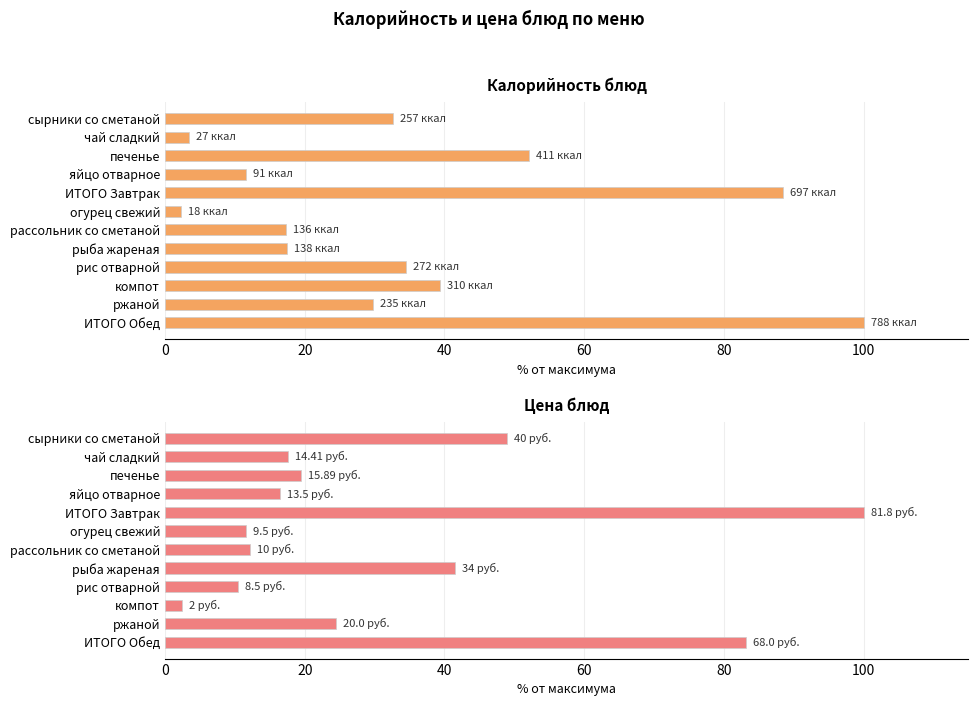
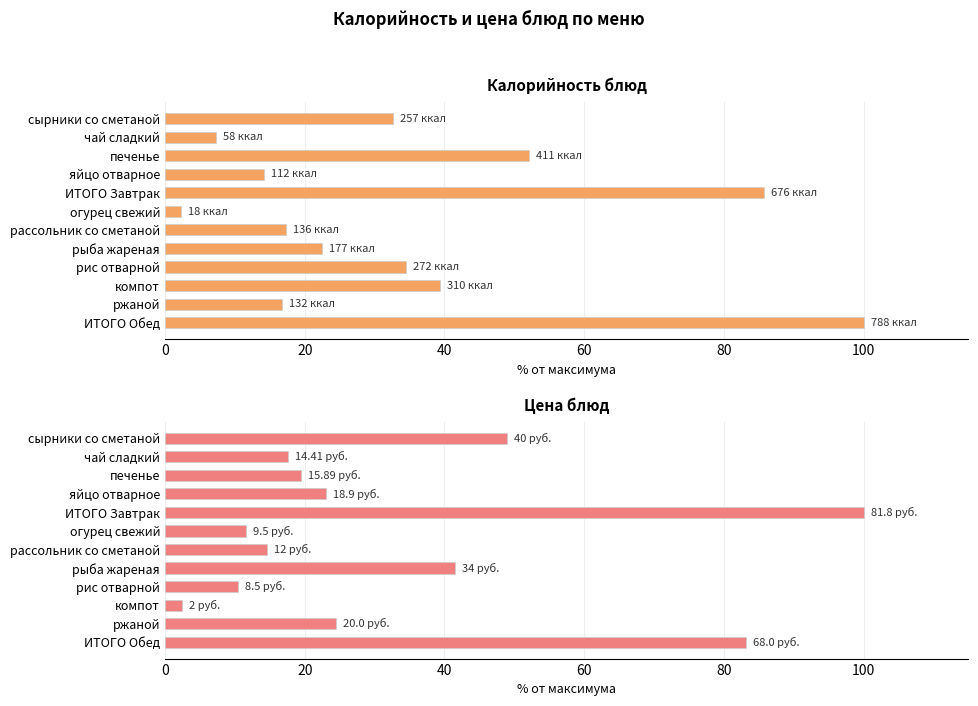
  {
    "Калорийность блюд": {
-     "чай сладкий": 27,
-     "яйцо отварное": 91,
-     "ИТОГО Завтрак": 697,
-     "рыба жареная": 138,
-     "ржаной": 235
+     "чай сладкий": 58,
+     "яйцо отварное": 112,
+     "ИТОГО Завтрак": 676,
+     "рыба жареная": 177,
+     "ржаной": 132
    },
    "Цена блюд": {
-     "яйцо отварное": 13.5,
-     "рассольник со сметаной": 10,
+     "яйцо отварное": 18.9,
+     "рассольник со сметаной": 12,
      "компот": 2
    }
  }
